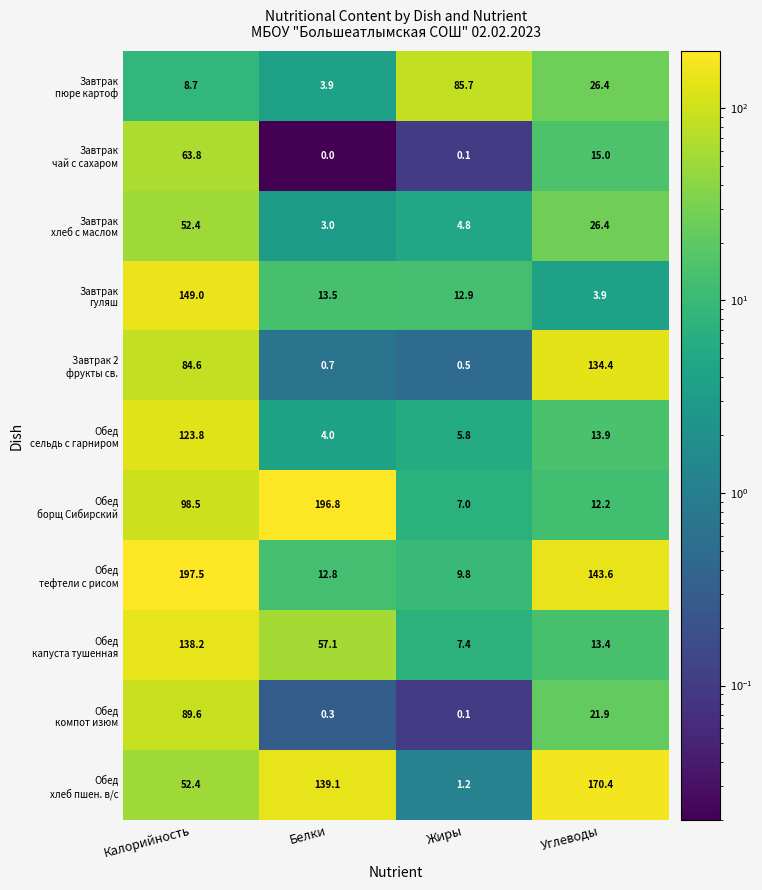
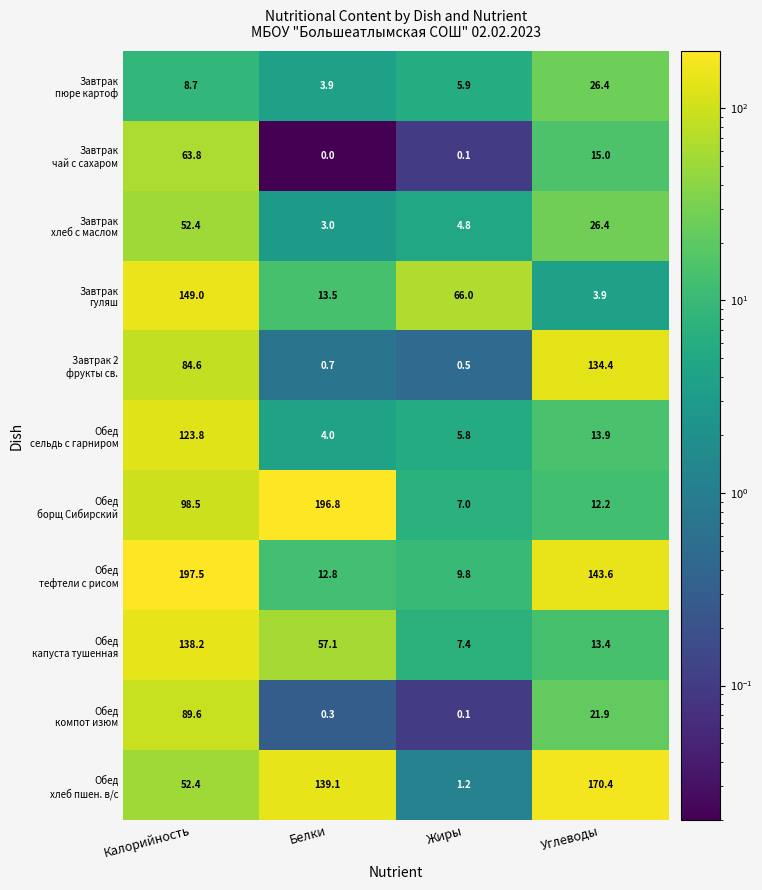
  {
    "Завтрак пюре картоф": {
      "Калорийность": 8.7,
      "Белки": 3.9,
-     "Жиры": 85.7,
+     "Жиры": 5.9,
      "Углеводы": 26.4
    },
    "Завтрак чай с сахаром": {
      "Калорийность": 63.8,
      "Белки": 0.0,
      "Жиры": 0.1,
      "Углеводы": 15.0
    },
    "Завтрак хлеб с маслом": {
      "Калорийность": 52.4,
      "Белки": 3.0,
      "Жиры": 4.8,
      "Углеводы": 26.4
    },
    "Завтрак гуляш": {
      "Калорийность": 149.0,
      "Белки": 13.5,
-     "Жиры": 12.9,
+     "Жиры": 66.0,
      "Углеводы": 3.9
    },
    "Завтрак 2 фрукты св.": {
      "Калорийность": 84.6,
      "Белки": 0.7,
      "Жиры": 0.5,
      "Углеводы": 134.4
    },
    "Обед сельдь с гарниром": {
      "Калорийность": 123.8,
      "Белки": 4.0,
      "Жиры": 5.8,
      "Углеводы": 13.9
    },
    "Обед борщ Сибирский": {
      "Калорийность": 98.5,
      "Белки": 196.8,
      "Жиры": 7.0,
      "Углеводы": 12.2
    },
    "Обед тефтели с рисом": {
      "Калорийность": 197.5,
      "Белки": 12.8,
      "Жиры": 9.8,
      "Углеводы": 143.6
    },
    "Обед капуста тушенная": {
      "Калорийность": 138.2,
      "Белки": 57.1,
      "Жиры": 7.4,
      "Углеводы": 13.4
    },
    "Обед компот изюм": {
      "Калорийность": 89.6,
      "Белки": 0.3,
      "Жиры": 0.1,
      "Углеводы": 21.9
    },
    "Обед хлеб пшен. в/с": {
      "Калорийность": 52.4,
      "Белки": 139.1,
      "Жиры": 1.2,
      "Углеводы": 170.4
    }
  }
